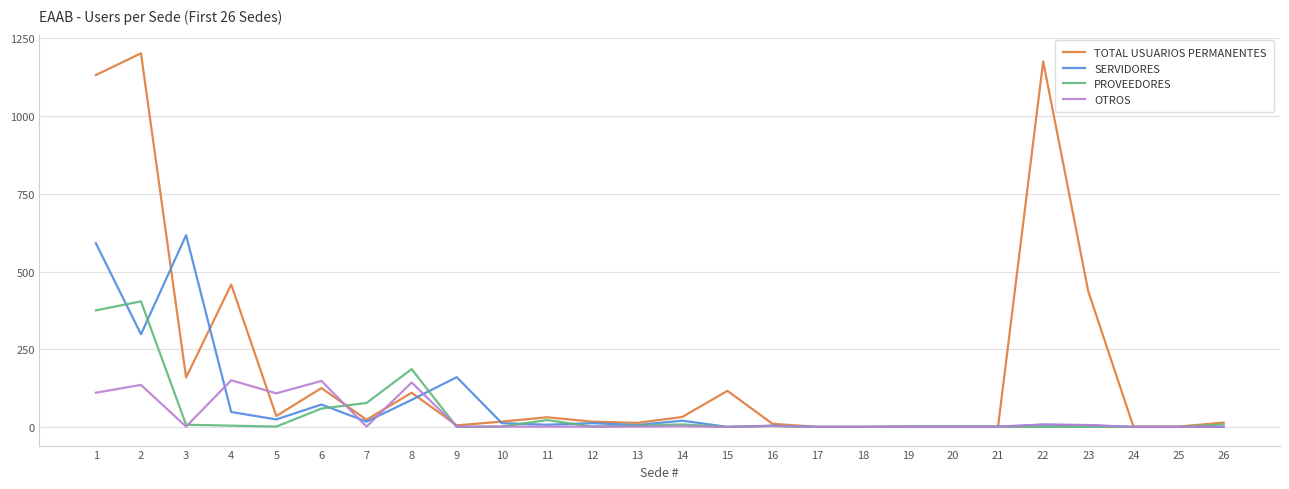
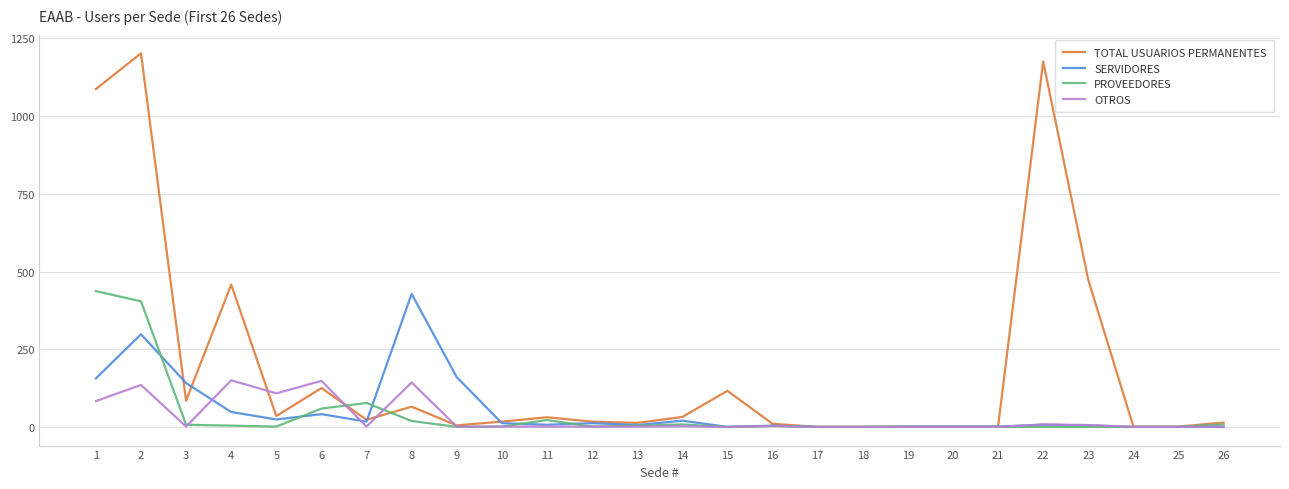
  {
    "TOTAL USUARIOS PERMANENTES": {
-     "1": 1130,
+     "1": 1090,
      "2": 1200,
-     "3": 160,
+     "3": 80,
      "4": 460,
      "5": 40,
      "6": 130,
-     "8": 110,
+     "8": 70,
      "11": 30,
      "14": 30,
      "15": 120,
      "22": 1180,
-     "23": 440
+     "23": 470
    },
    "SERVIDORES": {
-     "1": 590,
+     "1": 160,
      "2": 300,
-     "3": 620,
+     "3": 140,
      "4": 50,
      "5": 20,
-     "6": 70,
-     "8": 90,
+     "6": 40,
+     "8": 430,
      "9": 160,
      "14": 20
    },
    "PROVEEDORES": {
-     "1": 380,
+     "1": 440,
      "2": 400,
      "4": 0,
      "5": 0,
      "6": 60,
      "7": 80,
-     "8": 190,
+     "8": 20,
      "11": 20
    },
    "OTROS": {
-     "1": 110,
+     "1": 80,
      "2": 140,
      "4": 150,
      "5": 110,
      "6": 150,
      "7": 0,
      "8": 140
    }
  }
